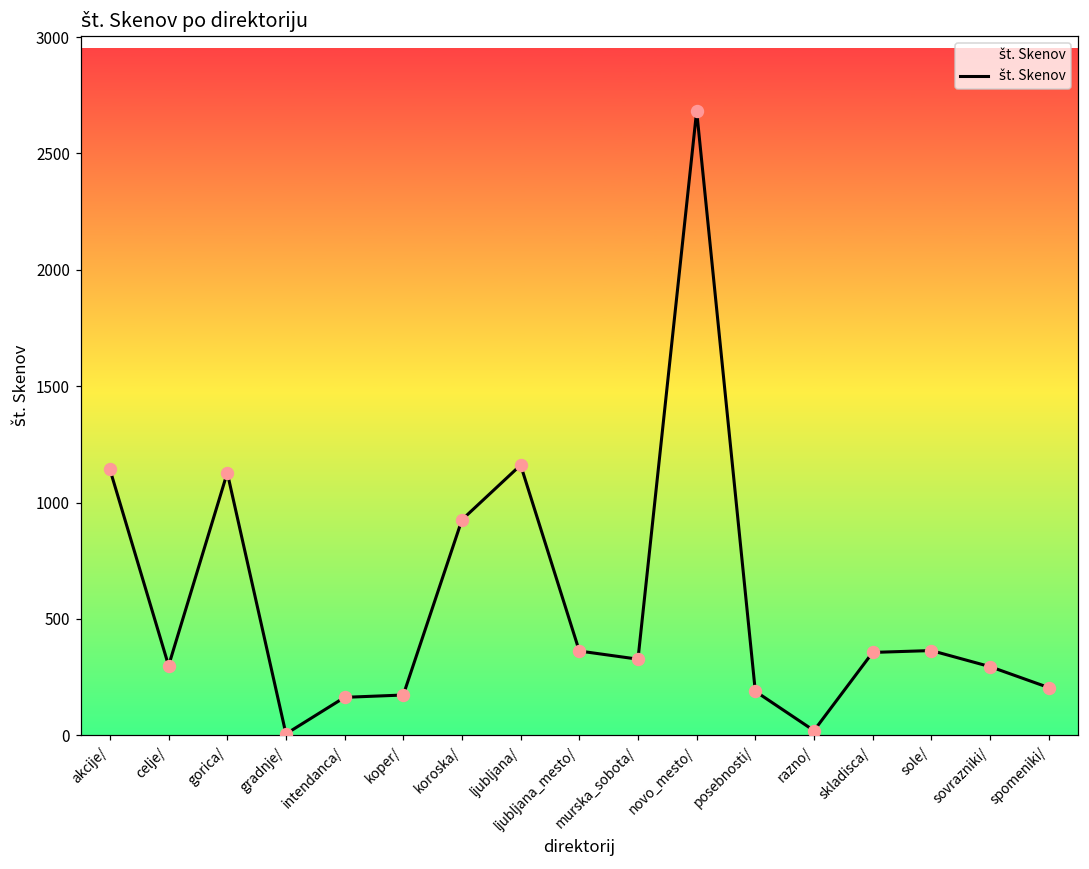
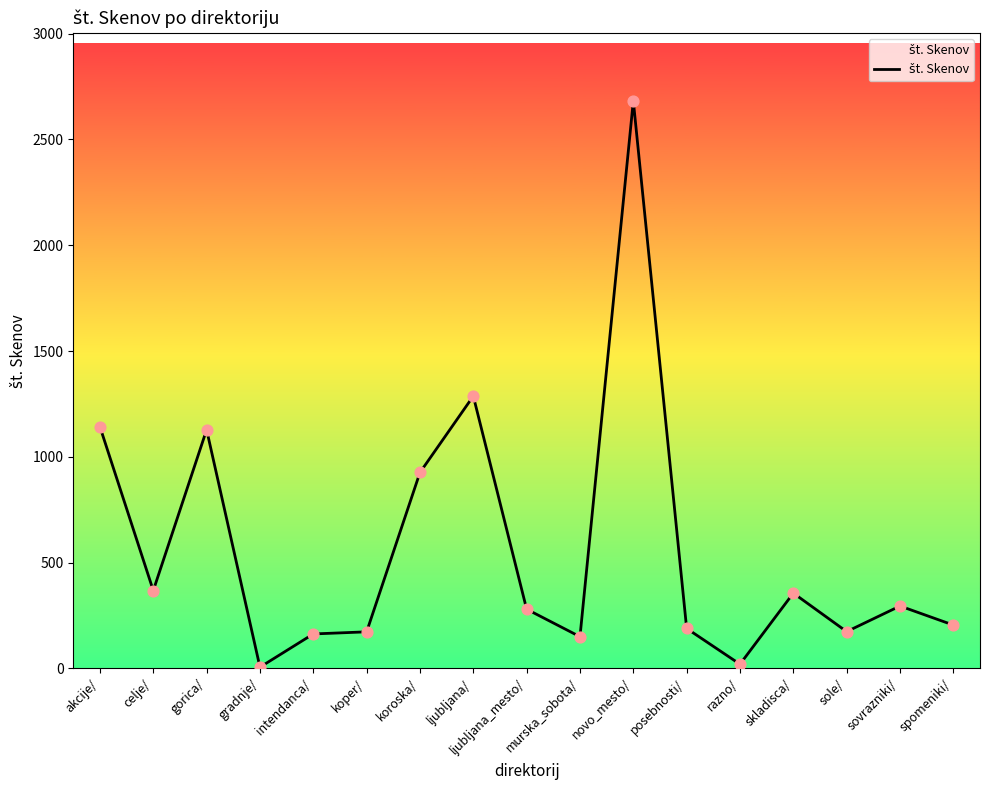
  {
    "akcije/": 1140,
-   "celje/": 300,
+   "celje/": 370,
    "gorica/": 1130,
    "gradnje/": 10,
    "intendanca/": 160,
    "koper/": 170,
    "koroska/": 930,
-   "ljubljana/": 1160,
-   "ljubljana_mesto/": 360,
-   "murska_sobota/": 330,
+   "ljubljana/": 1290,
+   "ljubljana_mesto/": 280,
+   "murska_sobota/": 150,
    "novo_mesto/": 2680,
    "posebnosti/": 190,
    "razno/": 20,
    "skladisca/": 360,
-   "sole/": 360,
+   "sole/": 170,
    "sovrazniki/": 300,
    "spomeniki/": 210
  }
